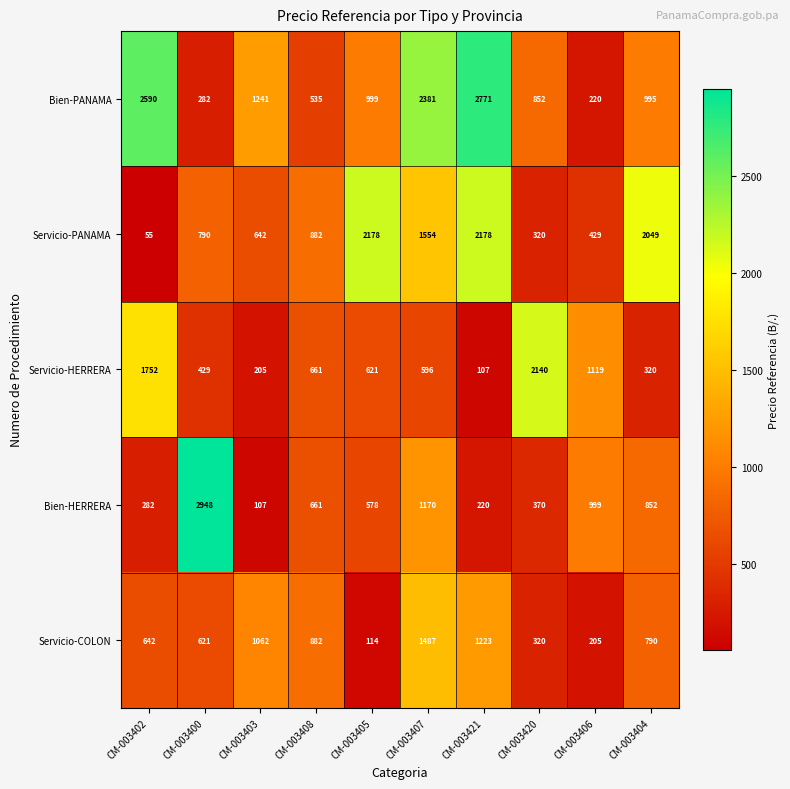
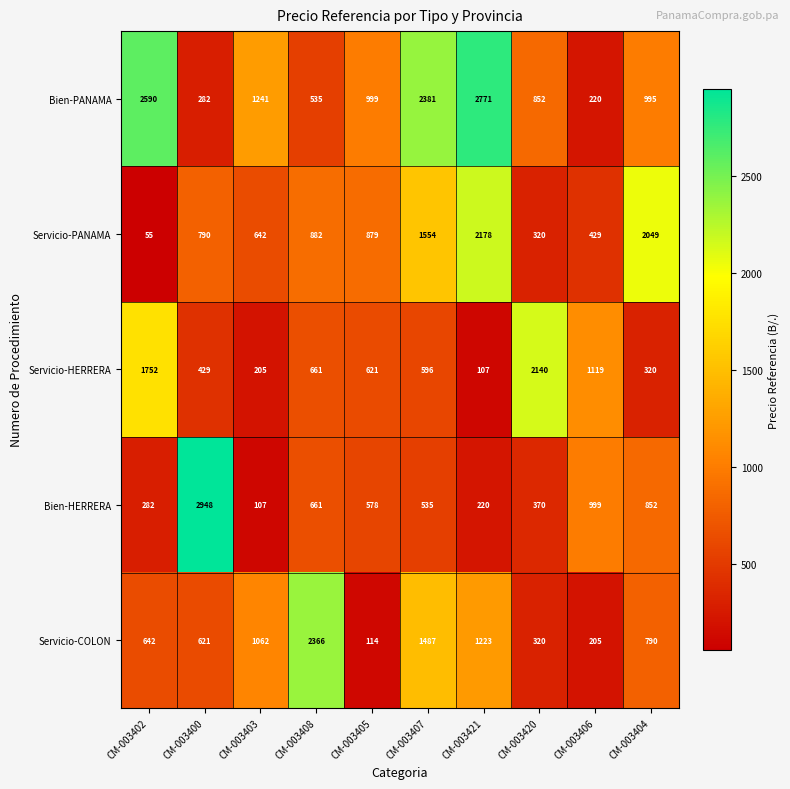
  {
    "Bien-PANAMA": {
      "CM-003402": 2590,
      "CM-003400": 282,
      "CM-003403": 1241,
      "CM-003408": 535,
      "CM-003405": 999,
      "CM-003407": 2381,
      "CM-003421": 2771,
      "CM-003420": 852,
      "CM-003406": 220,
      "CM-003404": 995
    },
    "Servicio-PANAMA": {
      "CM-003402": 55,
      "CM-003400": 790,
      "CM-003403": 642,
      "CM-003408": 882,
-     "CM-003405": 2178,
+     "CM-003405": 879,
      "CM-003407": 1554,
      "CM-003421": 2178,
      "CM-003420": 320,
      "CM-003406": 429,
      "CM-003404": 2049
    },
    "Servicio-HERRERA": {
      "CM-003402": 1752,
      "CM-003400": 429,
      "CM-003403": 205,
      "CM-003408": 661,
      "CM-003405": 621,
      "CM-003407": 596,
      "CM-003421": 107,
      "CM-003420": 2140,
      "CM-003406": 1119,
      "CM-003404": 320
    },
    "Bien-HERRERA": {
      "CM-003402": 282,
      "CM-003400": 2948,
      "CM-003403": 107,
      "CM-003408": 661,
      "CM-003405": 578,
-     "CM-003407": 1170,
+     "CM-003407": 535,
      "CM-003421": 220,
      "CM-003420": 370,
      "CM-003406": 999,
      "CM-003404": 852
    },
    "Servicio-COLON": {
      "CM-003402": 642,
      "CM-003400": 621,
      "CM-003403": 1062,
-     "CM-003408": 882,
+     "CM-003408": 2366,
      "CM-003405": 114,
      "CM-003407": 1487,
      "CM-003421": 1223,
      "CM-003420": 320,
      "CM-003406": 205,
      "CM-003404": 790
    }
  }
